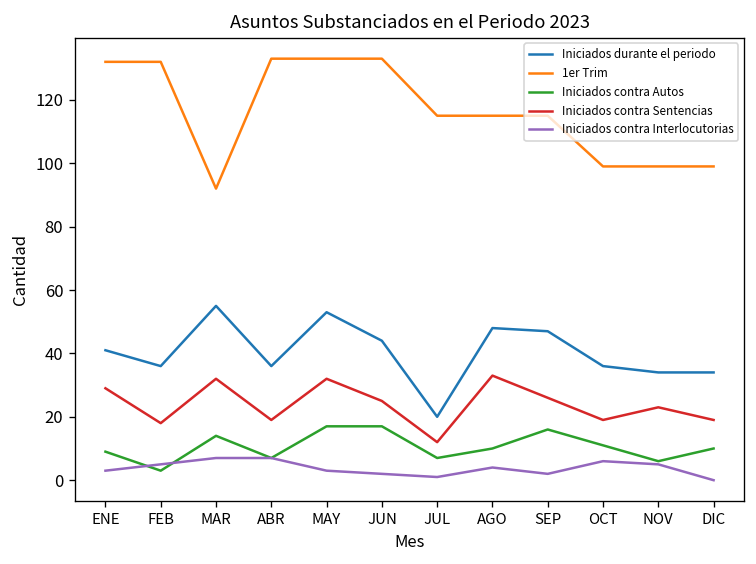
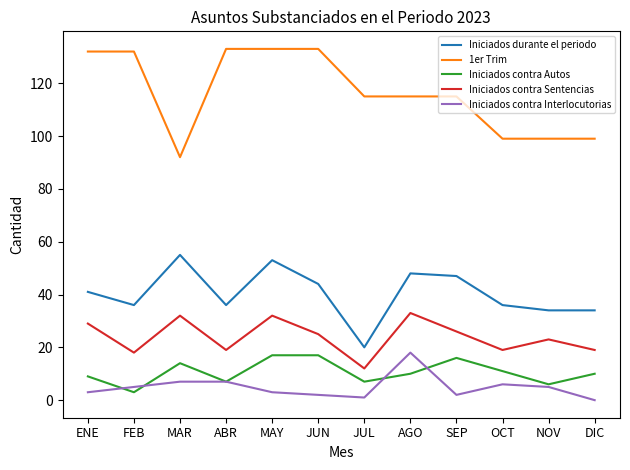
  {
    "Iniciados durante el periodo": {
      "ENE": 41,
      "FEB": 36,
      "MAR": 55,
      "ABR": 36,
      "MAY": 53,
      "JUN": 44,
      "JUL": 20,
      "AGO": 48,
      "SEP": 47,
      "OCT": 36,
      "NOV": 34,
      "DIC": 34
    },
    "1er Trim": {
      "ENE": 132,
      "FEB": 132,
      "MAR": 92,
      "ABR": 133,
      "MAY": 133,
      "JUN": 133,
      "JUL": 115,
      "AGO": 115,
      "OCT": 99,
      "NOV": 99,
      "DIC": 99
    },
    "Iniciados contra Autos": {
      "ENE": 9,
      "FEB": 3,
      "MAR": 14,
      "MAY": 17,
      "JUN": 17,
      "JUL": 7,
      "AGO": 10,
      "SEP": 16,
      "OCT": 11,
      "NOV": 6,
      "DIC": 10
    },
    "Iniciados contra Sentencias": {
      "ENE": 29,
      "FEB": 18,
      "MAR": 32,
      "ABR": 19,
      "MAY": 32,
      "JUN": 25,
      "JUL": 12,
      "AGO": 33,
      "SEP": 26,
      "OCT": 19,
      "NOV": 23,
      "DIC": 19
    },
    "Iniciados contra Interlocutorias": {
      "ENE": 3,
      "FEB": 5,
      "MAR": 7,
      "MAY": 3,
      "JUN": 2,
      "JUL": 1,
-     "AGO": 4,
+     "AGO": 18,
      "SEP": 2,
      "OCT": 6,
      "NOV": 5,
      "DIC": 0
    }
  }
